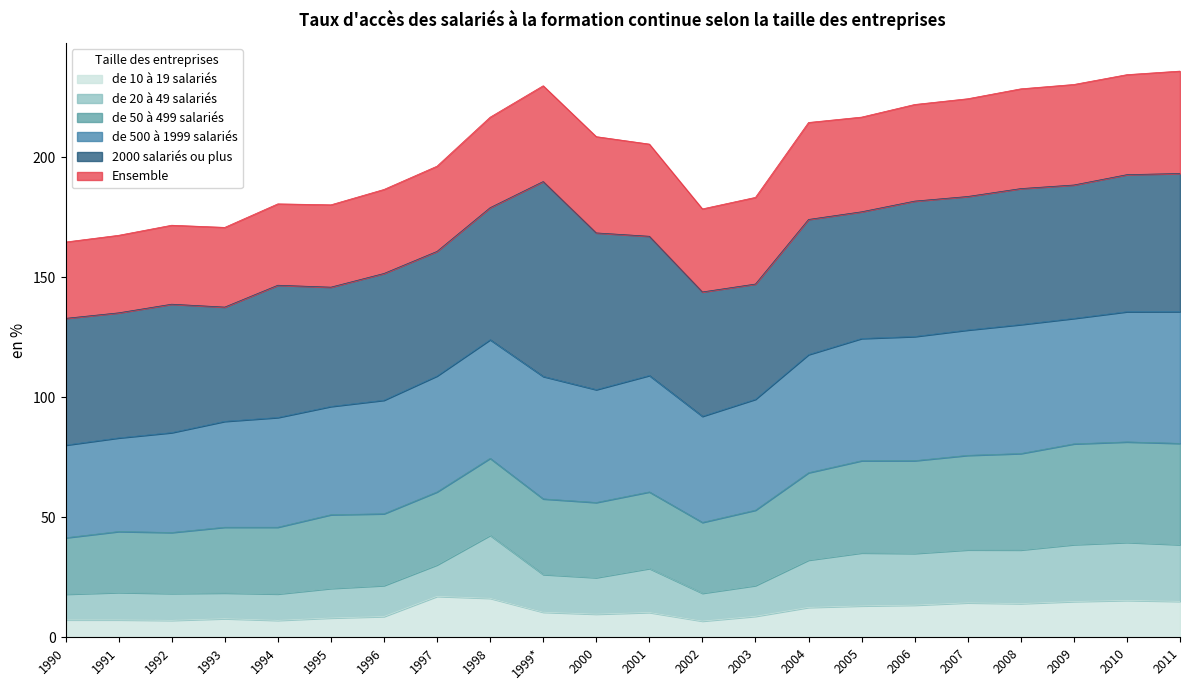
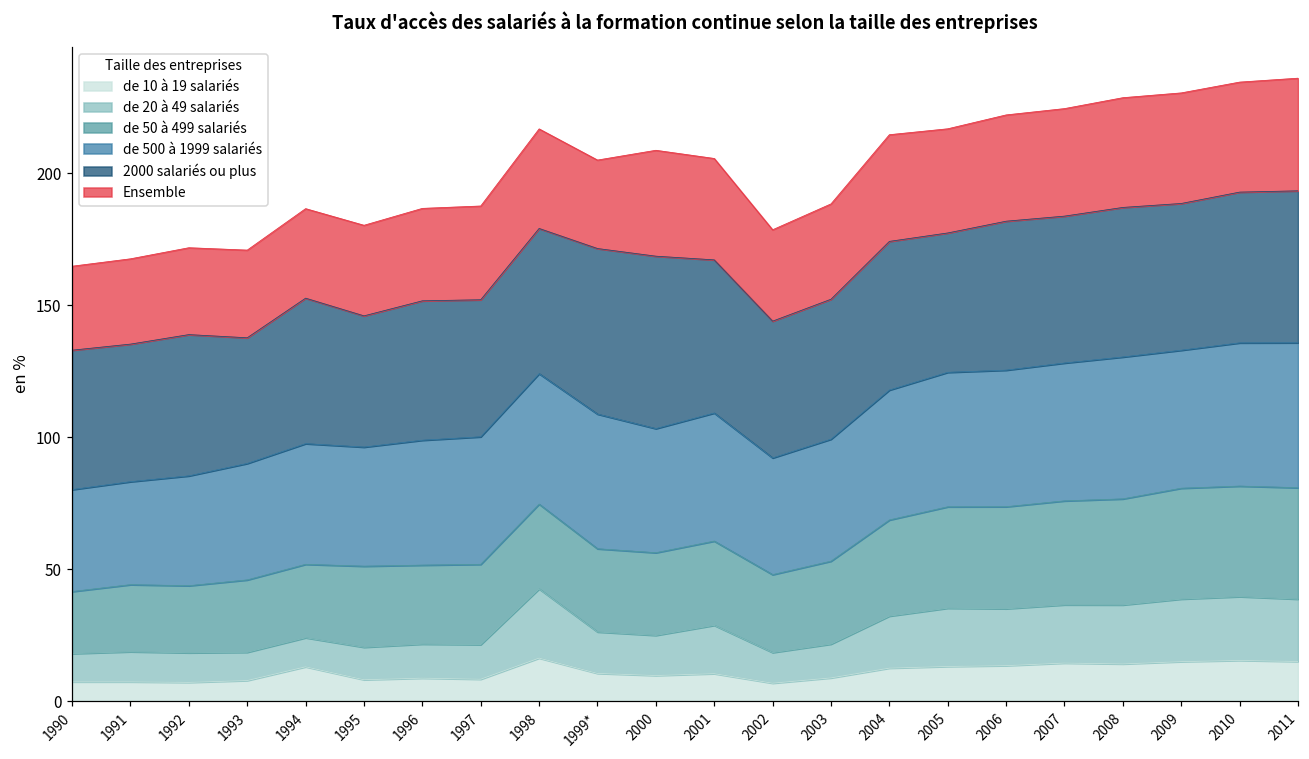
  {
    "de 10 à 19 salariés": {
      "1990": 7,
      "1991": 7,
      "1992": 7,
      "1993": 8,
-     "1994": 7,
+     "1994": 13,
      "1995": 8,
      "1996": 9,
-     "1997": 17,
+     "1997": 8,
      "1998": 16,
      "1999*": 11,
      "2000": 10,
      "2001": 10,
      "2002": 7,
      "2003": 9,
      "2004": 13,
      "2005": 13,
      "2006": 13,
      "2007": 14,
      "2008": 14,
      "2009": 15,
      "2010": 15,
      "2011": 15
    },
    "de 20 à 49 salariés": {
      "1990": 11,
      "1991": 11,
      "1992": 11,
      "1993": 11,
      "1994": 11,
      "1995": 12,
      "1996": 13,
      "1997": 13,
      "1998": 26,
      "1999*": 16,
      "2000": 15,
      "2001": 18,
      "2002": 12,
      "2003": 13,
      "2004": 20,
      "2005": 22,
      "2006": 22,
      "2007": 22,
      "2008": 22,
      "2009": 24,
      "2010": 24,
      "2011": 24
    },
    "2000 salariés ou plus": {
      "1990": 53,
      "1991": 52,
      "1992": 54,
      "1993": 48,
      "1994": 55,
      "1995": 50,
      "1996": 53,
      "1997": 52,
      "1998": 55,
-     "1999*": 81,
+     "1999*": 63,
      "2000": 65,
      "2001": 58,
      "2002": 52,
-     "2003": 48,
+     "2003": 53,
      "2004": 56,
      "2005": 53,
      "2006": 56,
      "2007": 56,
      "2008": 57,
      "2009": 56,
      "2010": 57,
      "2011": 58
    },
    "Ensemble": {
      "1990": 32,
      "1991": 32,
      "1992": 33,
      "1993": 33,
      "1994": 34,
      "1995": 34,
      "1996": 35,
      "1997": 36,
      "1998": 38,
-     "1999*": 40,
+     "1999*": 34,
      "2000": 40,
      "2001": 38,
      "2002": 35,
      "2003": 36,
      "2004": 40,
      "2005": 39,
      "2006": 40,
      "2007": 41,
      "2008": 42,
      "2009": 42,
      "2010": 42,
      "2011": 43
    }
  }
